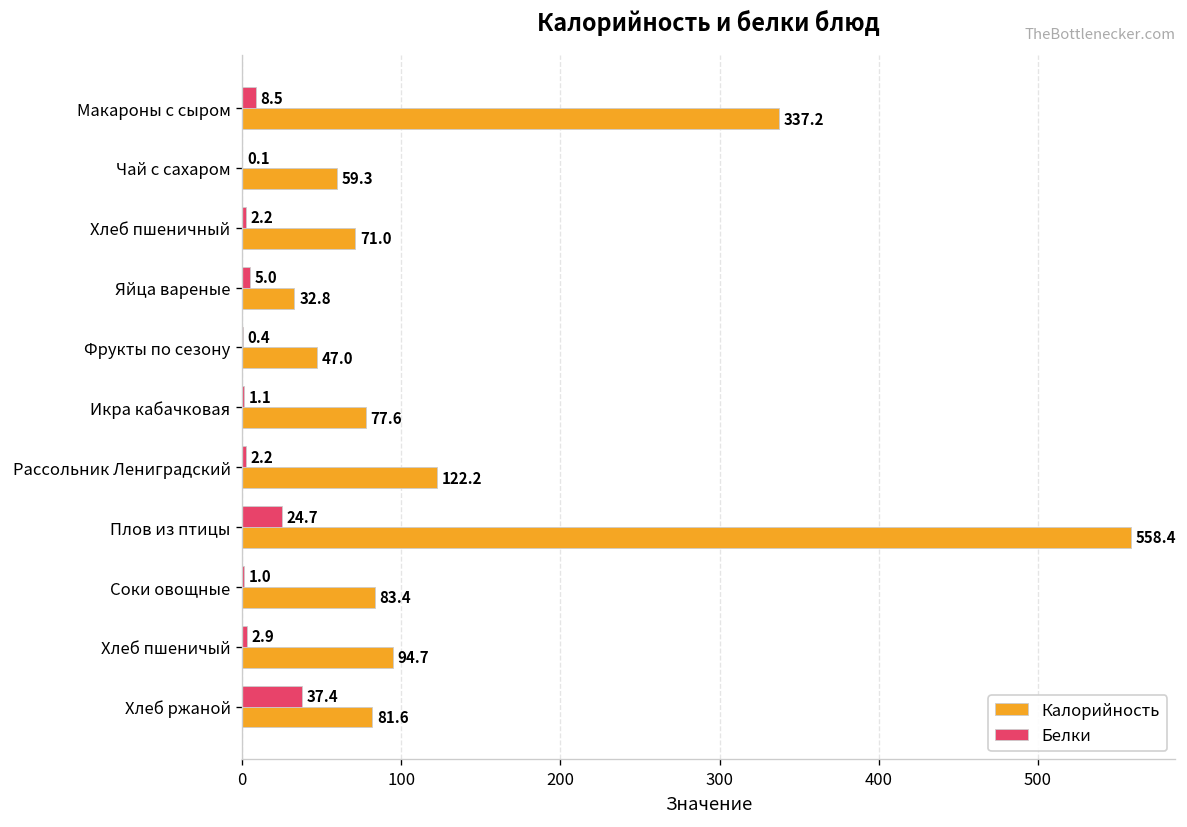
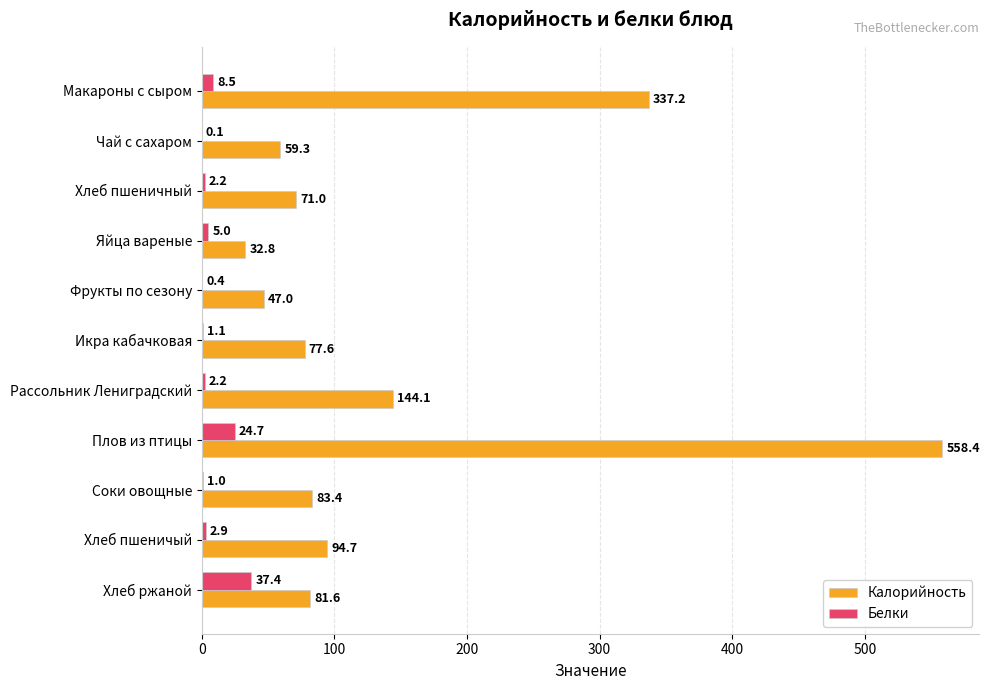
  {
    "Калорийность": {
      "Макароны с сыром": 337.2,
      "Чай с сахаром": 59.3,
      "Хлеб пшеничный": 71.0,
      "Яйца вареные": 32.8,
      "Фрукты по сезону": 47.0,
      "Икра кабачковая": 77.6,
-     "Рассольник Лениградский": 122.2,
+     "Рассольник Лениградский": 144.1,
      "Плов из птицы": 558.4,
      "Соки овощные": 83.4,
      "Хлеб пшеничый": 94.7,
      "Хлеб ржаной": 81.6
    },
    "Белки": {
      "Макароны с сыром": 8.5,
      "Чай с сахаром": 0.1,
      "Хлеб пшеничный": 2.2,
      "Яйца вареные": 5.0,
      "Фрукты по сезону": 0.4,
      "Икра кабачковая": 1.1,
      "Рассольник Лениградский": 2.2,
      "Плов из птицы": 24.7,
      "Соки овощные": 1.0,
      "Хлеб пшеничый": 2.9,
      "Хлеб ржаной": 37.4
    }
  }
